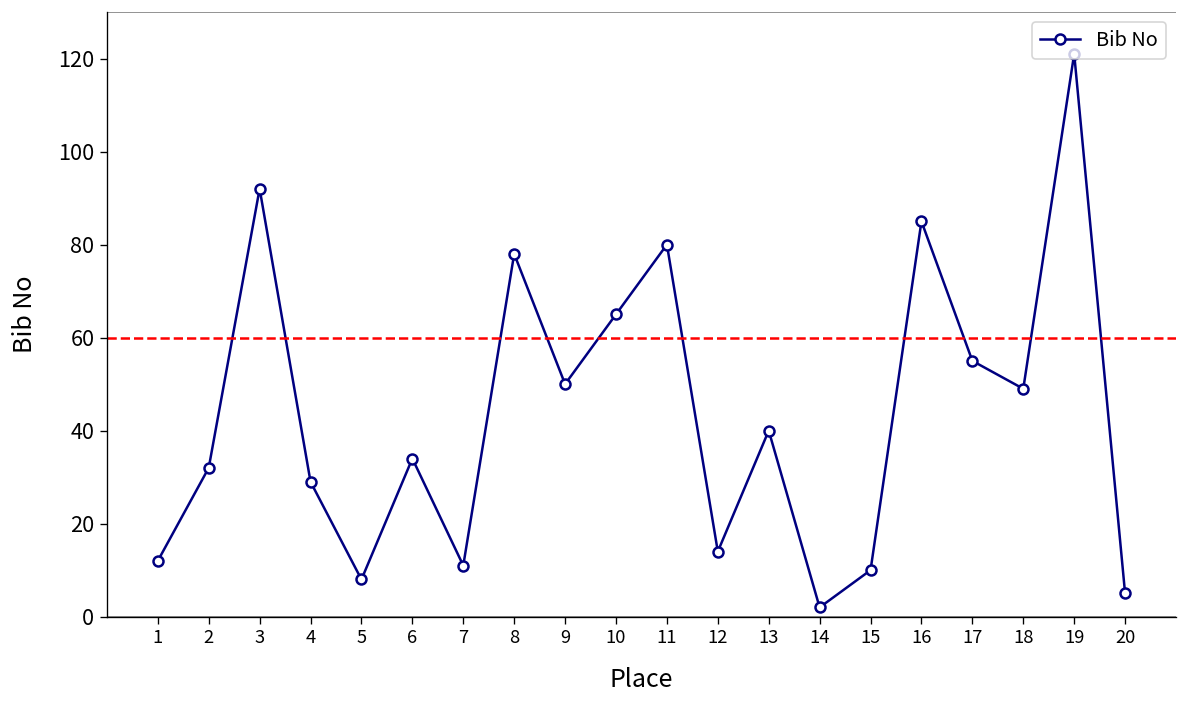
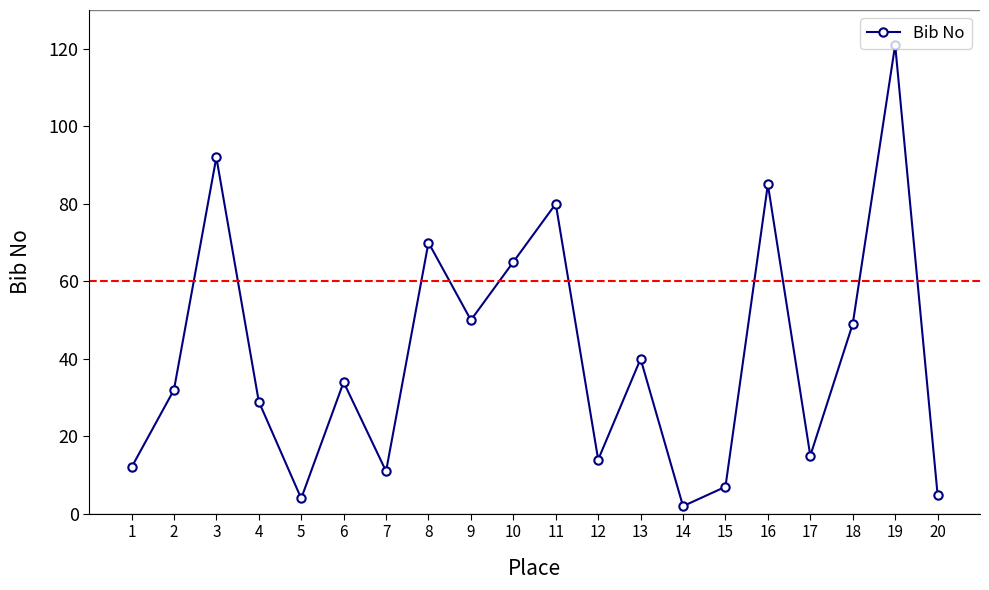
  {
    "1": 12,
    "2": 32,
    "3": 92,
    "4": 29,
-   "5": 8,
+   "5": 4,
    "6": 34,
    "7": 11,
-   "8": 78,
+   "8": 70,
    "9": 50,
    "10": 65,
    "11": 80,
    "12": 14,
    "13": 40,
    "14": 2,
-   "15": 10,
+   "15": 7,
    "16": 85,
-   "17": 55,
+   "17": 15,
    "18": 49,
    "20": 5
  }
